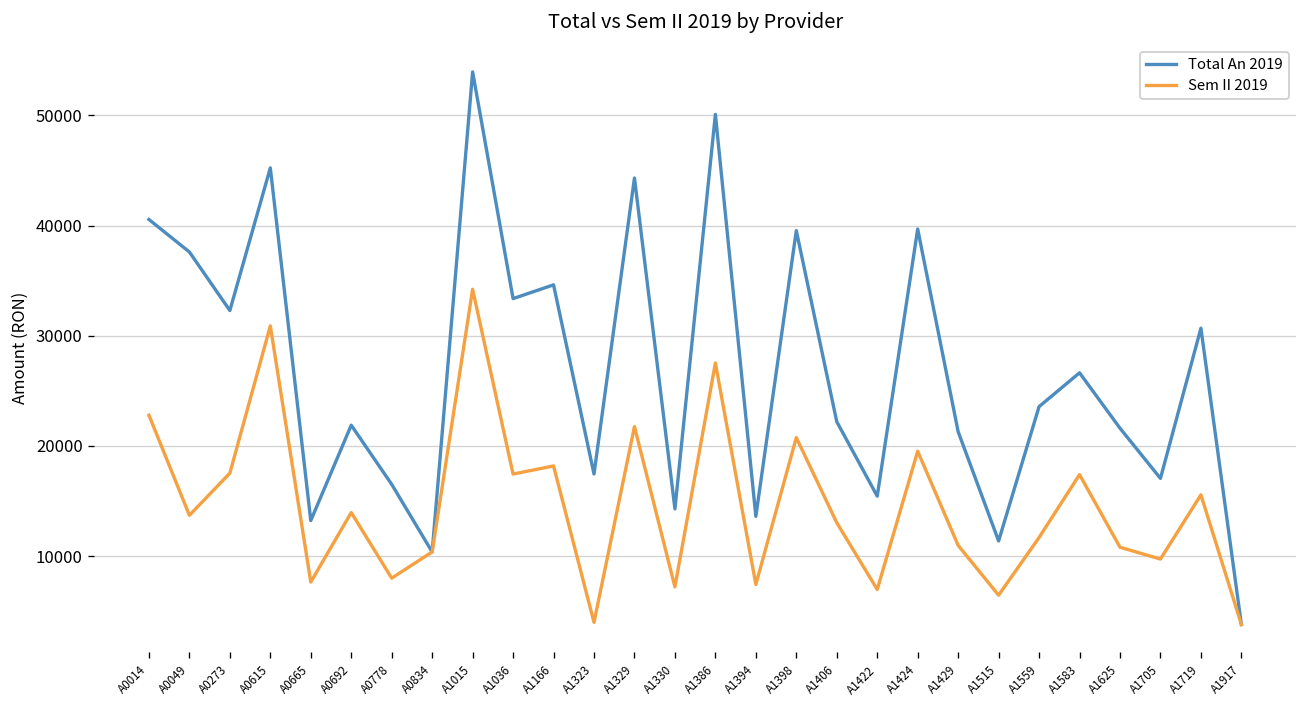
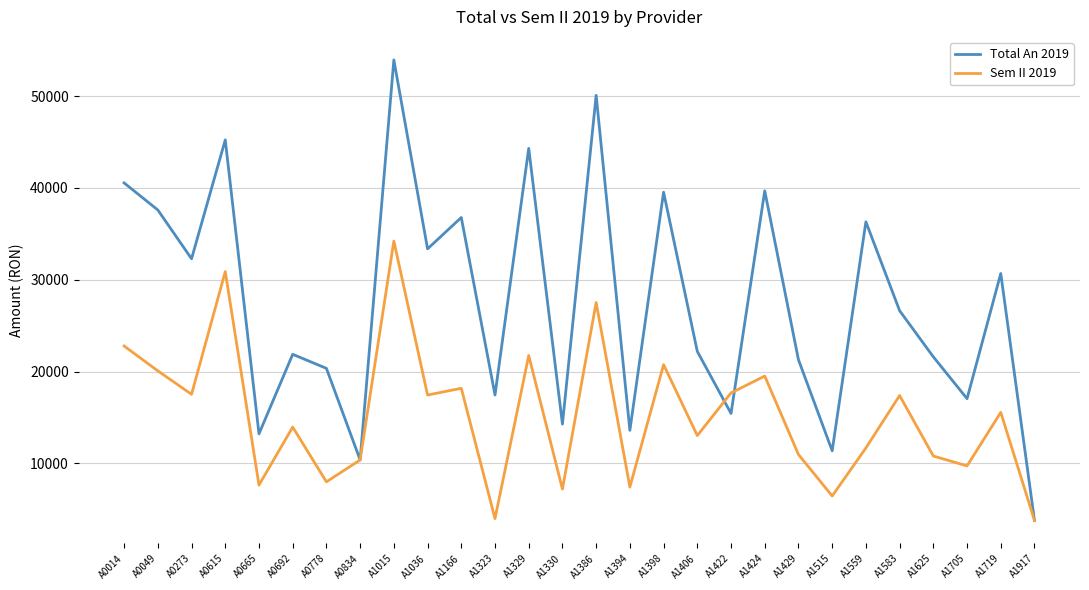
  {
    "Total An 2019": {
      "A0014": 41000,
      "A0049": 38000,
      "A0273": 32000,
      "A0615": 45000,
      "A0665": 13000,
      "A0692": 22000,
-     "A0778": 17000,
+     "A0778": 20000,
      "A1015": 54000,
      "A1036": 33000,
-     "A1166": 35000,
+     "A1166": 37000,
      "A1323": 17000,
      "A1329": 44000,
      "A1330": 14000,
      "A1386": 50000,
      "A1394": 14000,
      "A1398": 40000,
      "A1406": 22000,
      "A1422": 15000,
      "A1424": 40000,
      "A1429": 21000,
      "A1515": 11000,
-     "A1559": 24000,
+     "A1559": 36000,
      "A1583": 27000,
      "A1625": 22000,
      "A1705": 17000,
      "A1719": 31000
    },
    "Sem II 2019": {
      "A0014": 23000,
-     "A0049": 14000,
+     "A0049": 20000,
      "A0273": 18000,
      "A0615": 31000,
      "A0665": 8000,
      "A0692": 14000,
      "A0778": 8000,
      "A1015": 34000,
      "A1036": 17000,
      "A1166": 18000,
      "A1323": 4000,
      "A1329": 22000,
      "A1330": 7000,
      "A1386": 28000,
      "A1394": 7000,
      "A1398": 21000,
      "A1406": 13000,
-     "A1422": 7000,
+     "A1422": 18000,
      "A1424": 20000,
      "A1429": 11000,
      "A1515": 6000,
      "A1559": 12000,
      "A1583": 17000,
      "A1625": 11000,
      "A1705": 10000,
      "A1719": 16000
    }
  }
